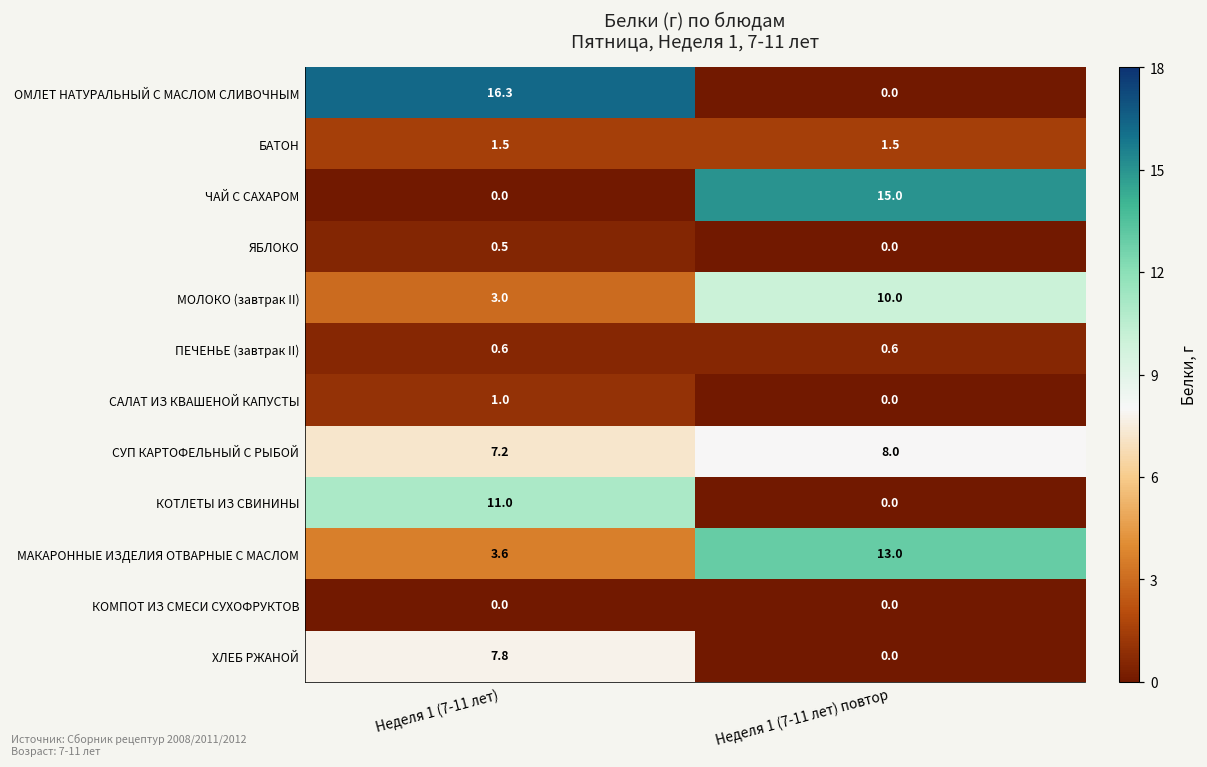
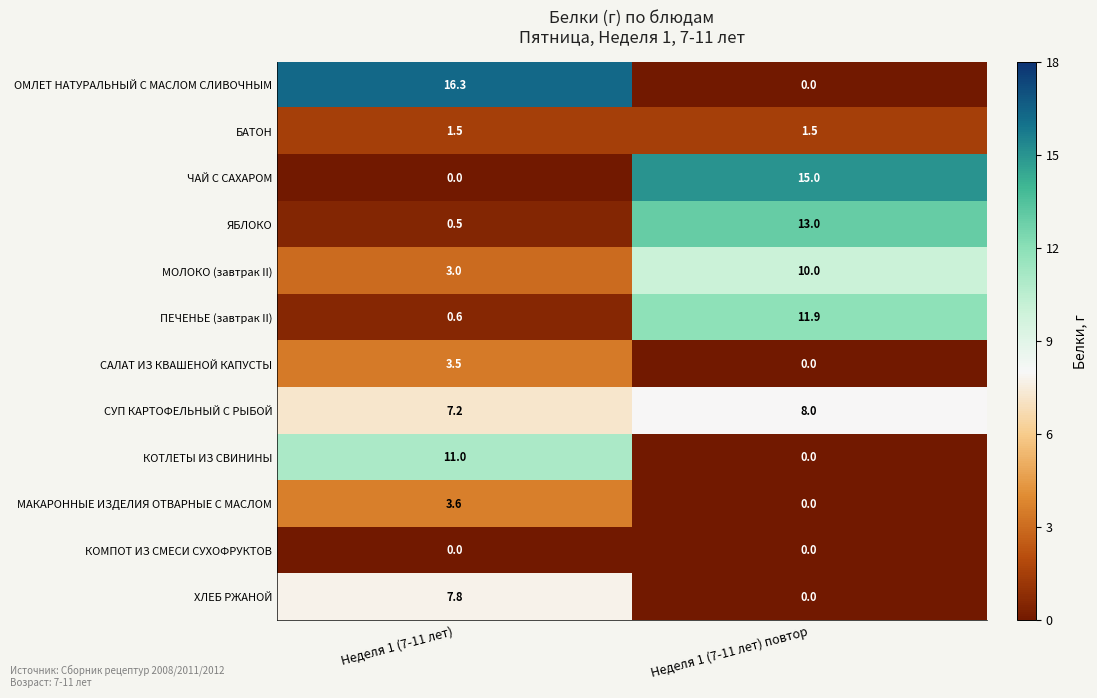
  {
    "ОМЛЕТ НАТУРАЛЬНЫЙ С МАСЛОМ СЛИВОЧНЫМ": {
      "Неделя 1 (7-11 лет)": 16.3,
      "Неделя 1 (7-11 лет) повтор": 0.0
    },
    "БАТОН": {
      "Неделя 1 (7-11 лет)": 1.5,
      "Неделя 1 (7-11 лет) повтор": 1.5
    },
    "ЧАЙ С САХАРОМ": {
      "Неделя 1 (7-11 лет)": 0.0,
      "Неделя 1 (7-11 лет) повтор": 15.0
    },
    "ЯБЛОКО": {
      "Неделя 1 (7-11 лет)": 0.5,
-     "Неделя 1 (7-11 лет) повтор": 0.0
+     "Неделя 1 (7-11 лет) повтор": 13.0
    },
    "МОЛОКО (завтрак II)": {
      "Неделя 1 (7-11 лет)": 3.0,
      "Неделя 1 (7-11 лет) повтор": 10.0
    },
    "ПЕЧЕНЬЕ (завтрак II)": {
      "Неделя 1 (7-11 лет)": 0.6,
-     "Неделя 1 (7-11 лет) повтор": 0.6
+     "Неделя 1 (7-11 лет) повтор": 11.9
    },
    "САЛАТ ИЗ КВАШЕНОЙ КАПУСТЫ": {
-     "Неделя 1 (7-11 лет)": 1.0,
+     "Неделя 1 (7-11 лет)": 3.5,
      "Неделя 1 (7-11 лет) повтор": 0.0
    },
    "СУП КАРТОФЕЛЬНЫЙ С РЫБОЙ": {
      "Неделя 1 (7-11 лет)": 7.2,
      "Неделя 1 (7-11 лет) повтор": 8.0
    },
    "КОТЛЕТЫ ИЗ СВИНИНЫ": {
      "Неделя 1 (7-11 лет)": 11.0,
      "Неделя 1 (7-11 лет) повтор": 0.0
    },
    "МАКАРОННЫЕ ИЗДЕЛИЯ ОТВАРНЫЕ С МАСЛОМ": {
      "Неделя 1 (7-11 лет)": 3.6,
-     "Неделя 1 (7-11 лет) повтор": 13.0
+     "Неделя 1 (7-11 лет) повтор": 0.0
    },
    "КОМПОТ ИЗ СМЕСИ СУХОФРУКТОВ": {
      "Неделя 1 (7-11 лет)": 0.0,
      "Неделя 1 (7-11 лет) повтор": 0.0
    },
    "ХЛЕБ РЖАНОЙ": {
      "Неделя 1 (7-11 лет)": 7.8,
      "Неделя 1 (7-11 лет) повтор": 0.0
    }
  }
